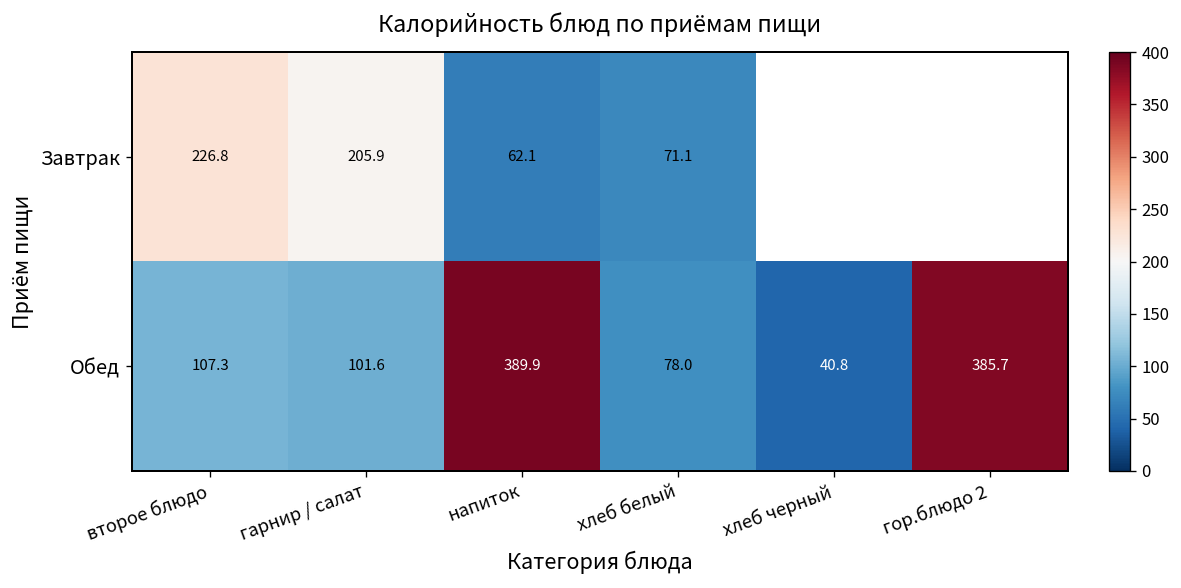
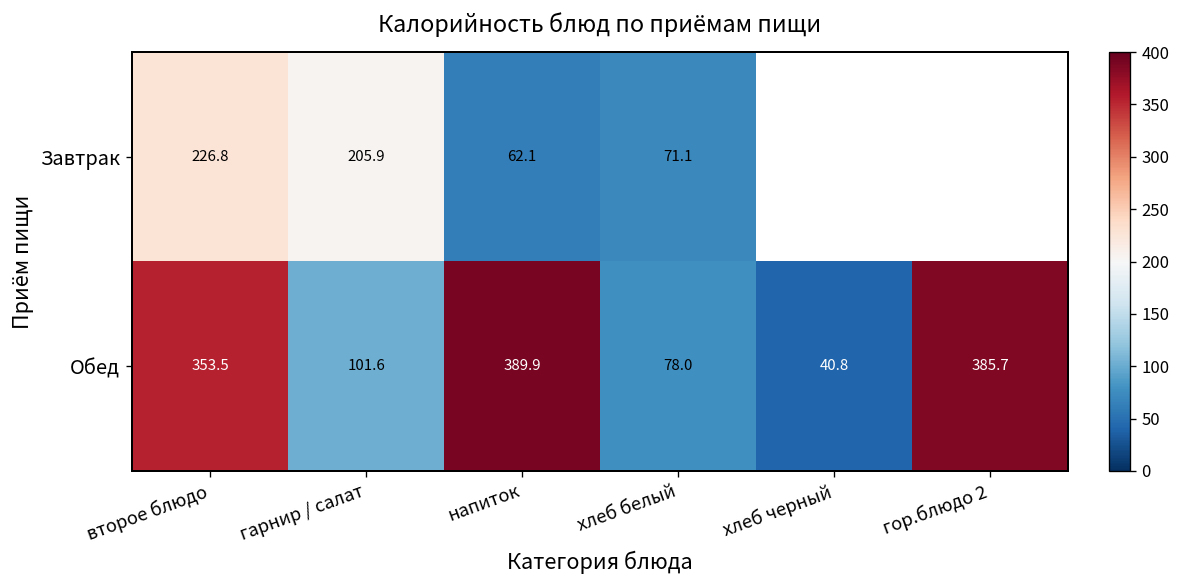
  {
    "Завтрак": {
      "второе блюдо": 226.8,
      "гарнир / салат": 205.9,
      "напиток": 62.1,
      "хлеб белый": 71.1
    },
    "Обед": {
-     "второе блюдо": 107.3,
+     "второе блюдо": 353.5,
      "гарнир / салат": 101.6,
      "напиток": 389.9,
      "хлеб белый": 78.0,
      "хлеб черный": 40.8,
      "гор.блюдо 2": 385.7
    }
  }
